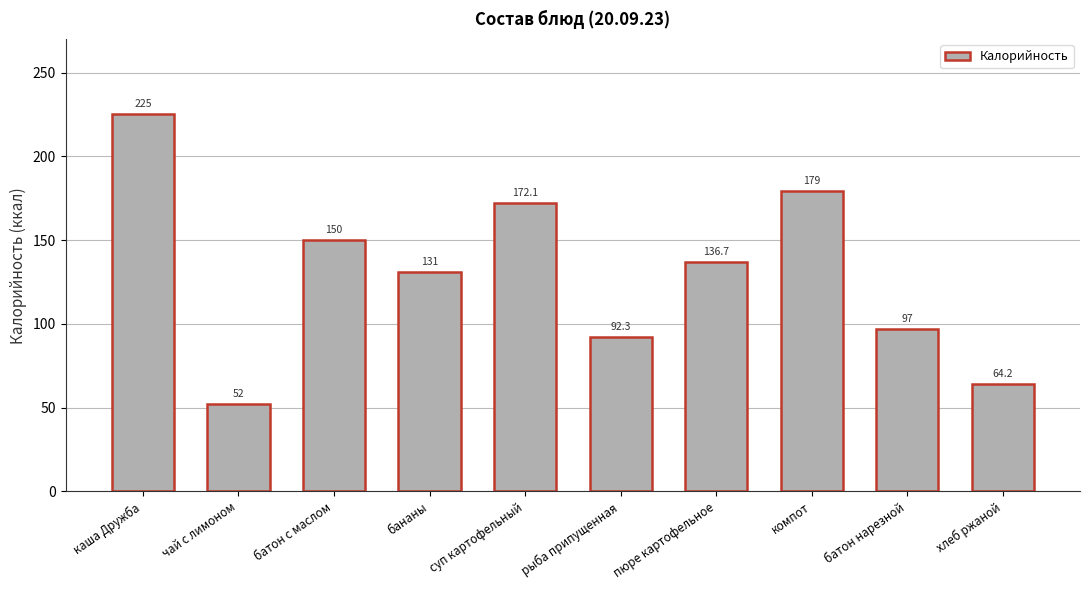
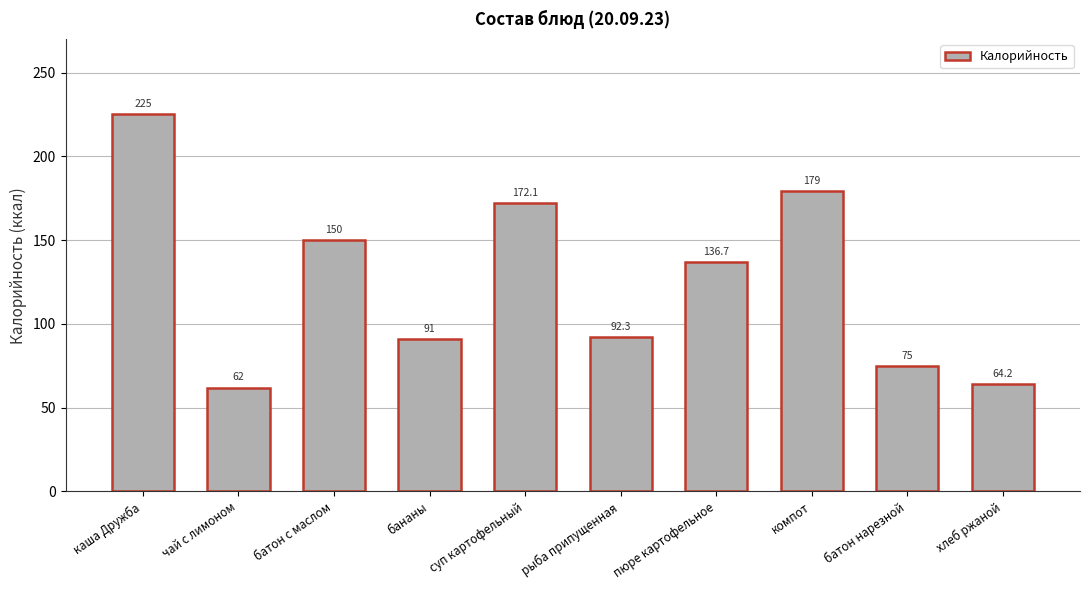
  {
    "каша Дружба": 225,
-   "чай с лимоном": 52,
+   "чай с лимоном": 62,
    "батон с маслом": 150,
-   "бананы": 131,
+   "бананы": 91,
    "суп картофельный": 172.1,
    "рыба припущенная": 92.3,
    "пюре картофельное": 136.7,
    "компот": 179,
-   "батон нарезной": 97,
+   "батон нарезной": 75,
    "хлеб ржаной": 64.2
  }
